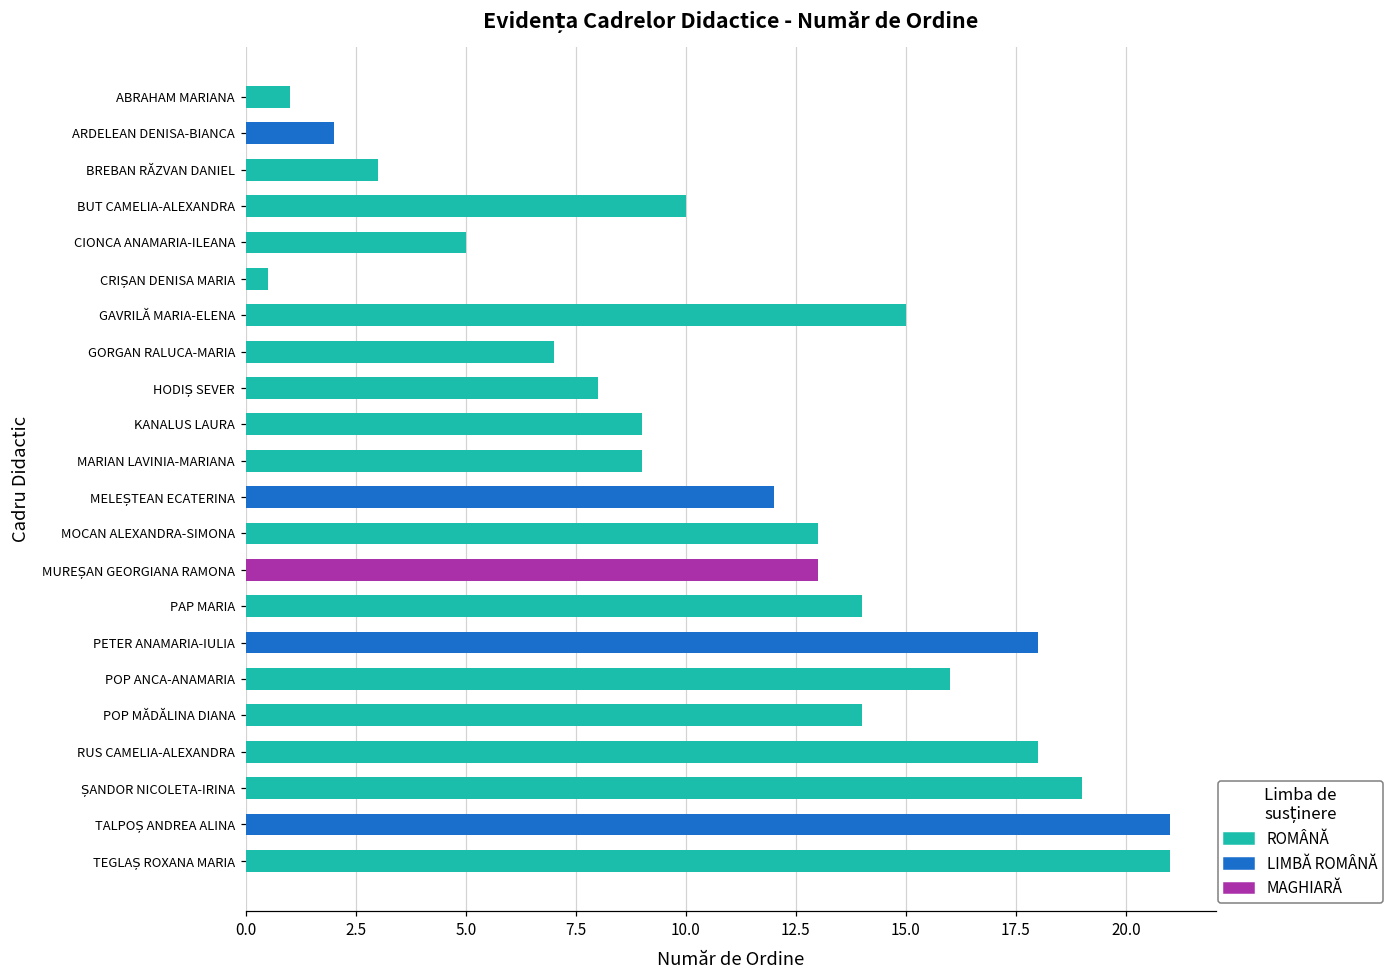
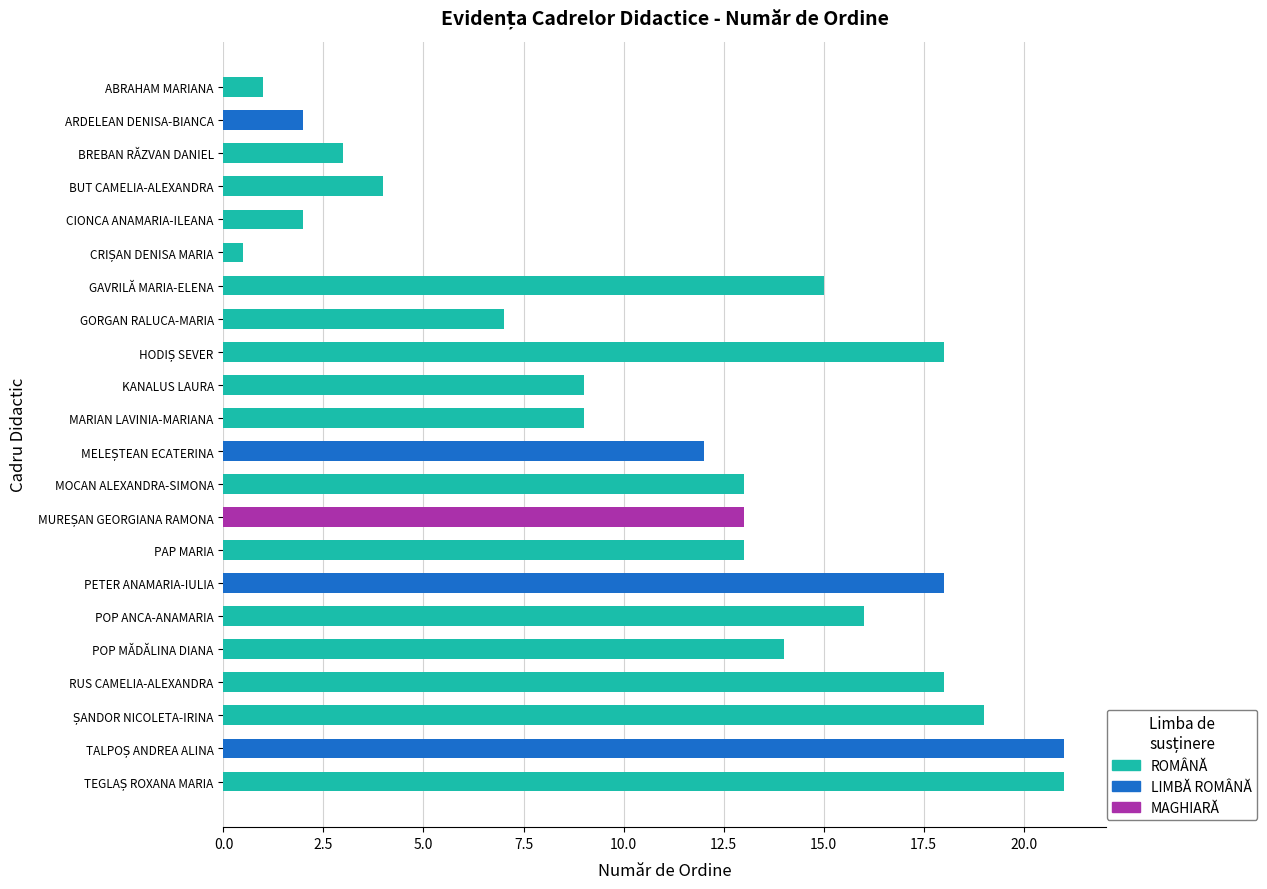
  {
    "ABRAHAM MARIANA": 1,
    "ARDELEAN DENISA-BIANCA": 2,
    "BREBAN RĂZVAN DANIEL": 3,
-   "BUT CAMELIA-ALEXANDRA": 10,
-   "CIONCA ANAMARIA-ILEANA": 5,
+   "BUT CAMELIA-ALEXANDRA": 4,
+   "CIONCA ANAMARIA-ILEANA": 2,
    "CRIȘAN DENISA MARIA": 0.5,
    "GAVRILĂ MARIA-ELENA": 15,
    "GORGAN RALUCA-MARIA": 7,
-   "HODIȘ SEVER": 8,
+   "HODIȘ SEVER": 18,
    "KANALUS LAURA": 9,
    "MARIAN LAVINIA-MARIANA": 9,
    "MELEȘTEAN ECATERINA": 12,
    "MOCAN ALEXANDRA-SIMONA": 13,
    "MUREȘAN GEORGIANA RAMONA": 13,
-   "PAP MARIA": 14,
+   "PAP MARIA": 13,
    "PETER ANAMARIA-IULIA": 18,
    "POP ANCA-ANAMARIA": 16,
    "POP MĂDĂLINA DIANA": 14,
    "RUS CAMELIA-ALEXANDRA": 18,
    "ȘANDOR NICOLETA-IRINA": 19,
    "TALPOȘ ANDREA ALINA": 21,
    "TEGLAȘ ROXANA MARIA": 21
  }
